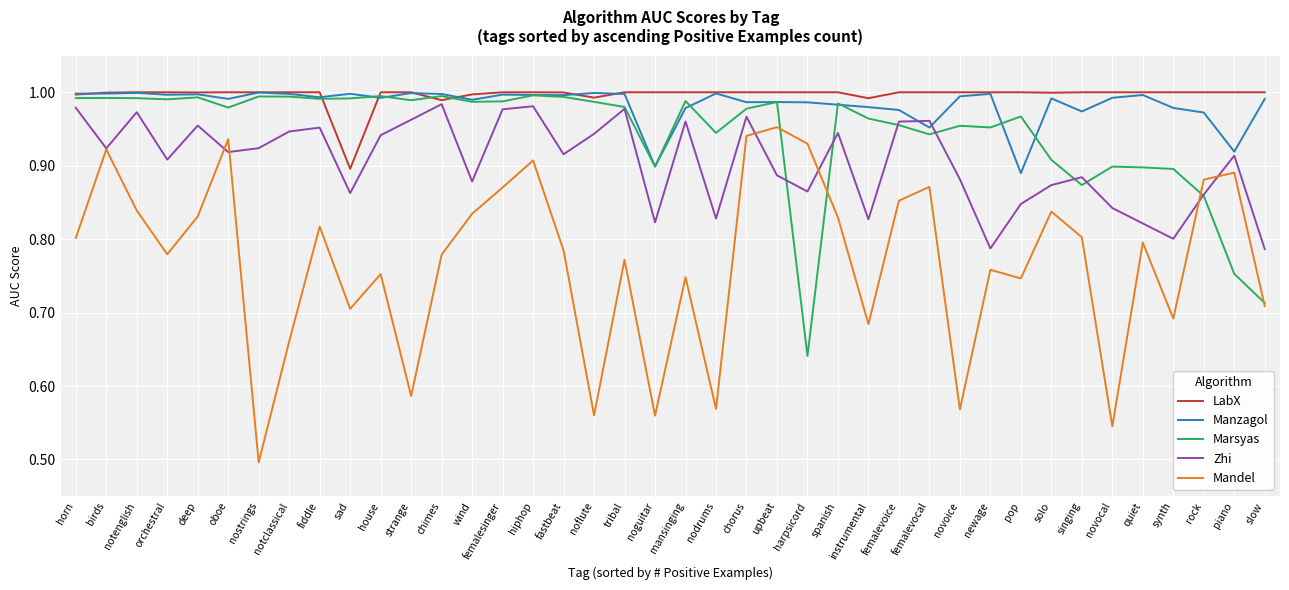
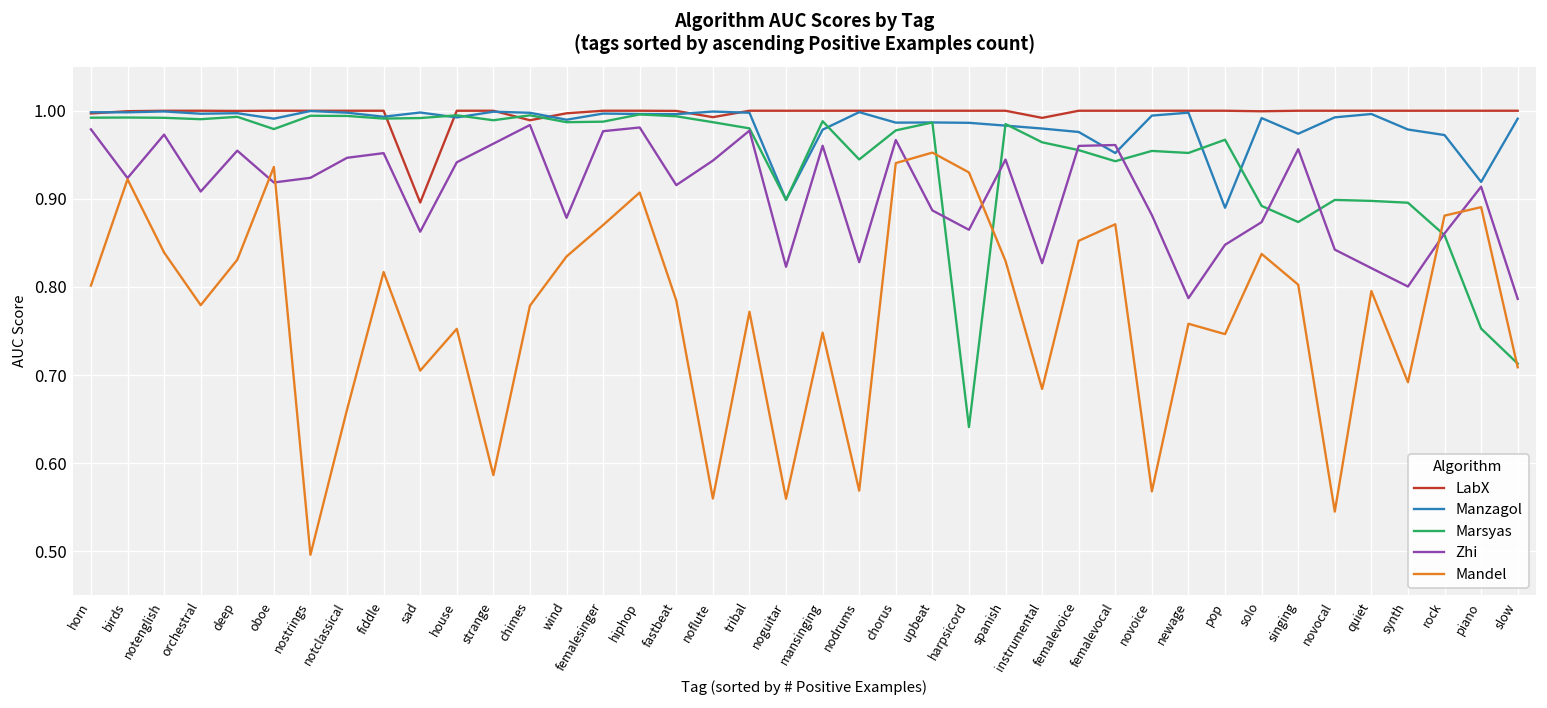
  {
    "LabX": {
      "oboe": 1.00,
      "fiddle": 1.00,
      "sad": 0.90,
      "house": 1.00,
      "chimes": 0.99,
      "wind": 1.00,
      "hiphop": 1.00,
      "fastbeat": 1.00,
      "noflute": 0.99,
      "noguitar": 1.00,
      "mansinging": 1.00,
      "chorus": 1.00,
      "upbeat": 1.00,
      "harpsicord": 1.00,
      "spanish": 1.00,
      "instrumental": 0.99,
      "femalevoice": 1.00,
      "femalevocal": 1.00,
      "novoice": 1.00,
      "pop": 1.00,
      "solo": 1.00,
      "singing": 1.00,
      "novocal": 1.00,
      "quiet": 1.00,
      "synth": 1.00,
      "rock": 1.00,
      "piano": 1.00,
      "slow": 1.00
    },
    "Manzagol": {
      "oboe": 0.99,
      "sad": 1.00,
      "noflute": 1.00,
      "mansinging": 0.98,
      "chorus": 0.99,
      "harpsicord": 0.99,
      "instrumental": 0.98,
      "femalevoice": 0.98,
      "femalevocal": 0.95,
      "novoice": 0.99,
      "pop": 0.89,
      "solo": 0.99,
      "singing": 0.97,
      "novocal": 0.99,
      "quiet": 1.00,
      "synth": 0.98,
      "rock": 0.97,
      "piano": 0.92,
      "slow": 0.99
    },
    "Marsyas": {
      "horn": 0.99,
      "birds": 0.99,
      "notenglish": 0.99,
      "orchestral": 0.99,
      "deep": 0.99,
      "oboe": 0.98,
      "nostrings": 0.99,
      "notclassical": 0.99,
      "sad": 0.99,
      "strange": 0.99,
      "femalesinger": 0.99,
      "noflute": 0.99,
      "mansinging": 0.99,
      "nodrums": 0.94,
      "chorus": 0.98,
      "harpsicord": 0.64,
      "instrumental": 0.96,
      "femalevoice": 0.96,
      "femalevocal": 0.94,
      "novoice": 0.95,
      "newage": 0.95,
      "pop": 0.97,
-     "solo": 0.91,
+     "solo": 0.89,
      "singing": 0.87,
      "novocal": 0.90,
      "quiet": 0.90,
      "synth": 0.90,
      "piano": 0.75,
      "slow": 0.71
    },
    "Zhi": {
      "horn": 0.98,
      "notenglish": 0.97,
      "orchestral": 0.91,
      "deep": 0.95,
      "oboe": 0.92,
      "nostrings": 0.92,
      "notclassical": 0.95,
      "fiddle": 0.95,
      "sad": 0.86,
      "house": 0.94,
      "strange": 0.96,
      "chimes": 0.98,
      "wind": 0.88,
      "femalesinger": 0.98,
      "hiphop": 0.98,
      "fastbeat": 0.92,
      "noflute": 0.94,
      "noguitar": 0.82,
      "mansinging": 0.96,
      "nodrums": 0.83,
      "chorus": 0.97,
      "upbeat": 0.89,
      "harpsicord": 0.86,
      "spanish": 0.94,
      "instrumental": 0.83,
      "femalevoice": 0.96,
      "femalevocal": 0.96,
      "novoice": 0.88,
      "newage": 0.79,
      "pop": 0.85,
      "solo": 0.87,
-     "singing": 0.88,
+     "singing": 0.96,
      "novocal": 0.84,
      "quiet": 0.82,
      "synth": 0.80,
      "piano": 0.91,
      "slow": 0.79
    },
    "Mandel": {
      "horn": 0.80,
      "notenglish": 0.84,
      "orchestral": 0.78,
      "deep": 0.83,
      "oboe": 0.94,
      "nostrings": 0.50,
      "notclassical": 0.66,
      "fiddle": 0.82,
      "sad": 0.71,
      "house": 0.75,
      "strange": 0.59,
      "chimes": 0.78,
      "wind": 0.83,
      "femalesinger": 0.87,
      "hiphop": 0.91,
      "fastbeat": 0.78,
      "noflute": 0.56,
      "tribal": 0.77,
      "noguitar": 0.56,
      "mansinging": 0.75,
      "nodrums": 0.57,
      "chorus": 0.94,
      "upbeat": 0.95,
      "harpsicord": 0.93,
      "spanish": 0.83,
      "instrumental": 0.68,
      "femalevoice": 0.85,
      "femalevocal": 0.87,
      "novoice": 0.57,
      "newage": 0.76,
      "pop": 0.75,
      "solo": 0.84,
      "singing": 0.80,
      "novocal": 0.55,
      "quiet": 0.80,
      "synth": 0.69,
      "rock": 0.88,
      "piano": 0.89,
      "slow": 0.71
    }
  }
